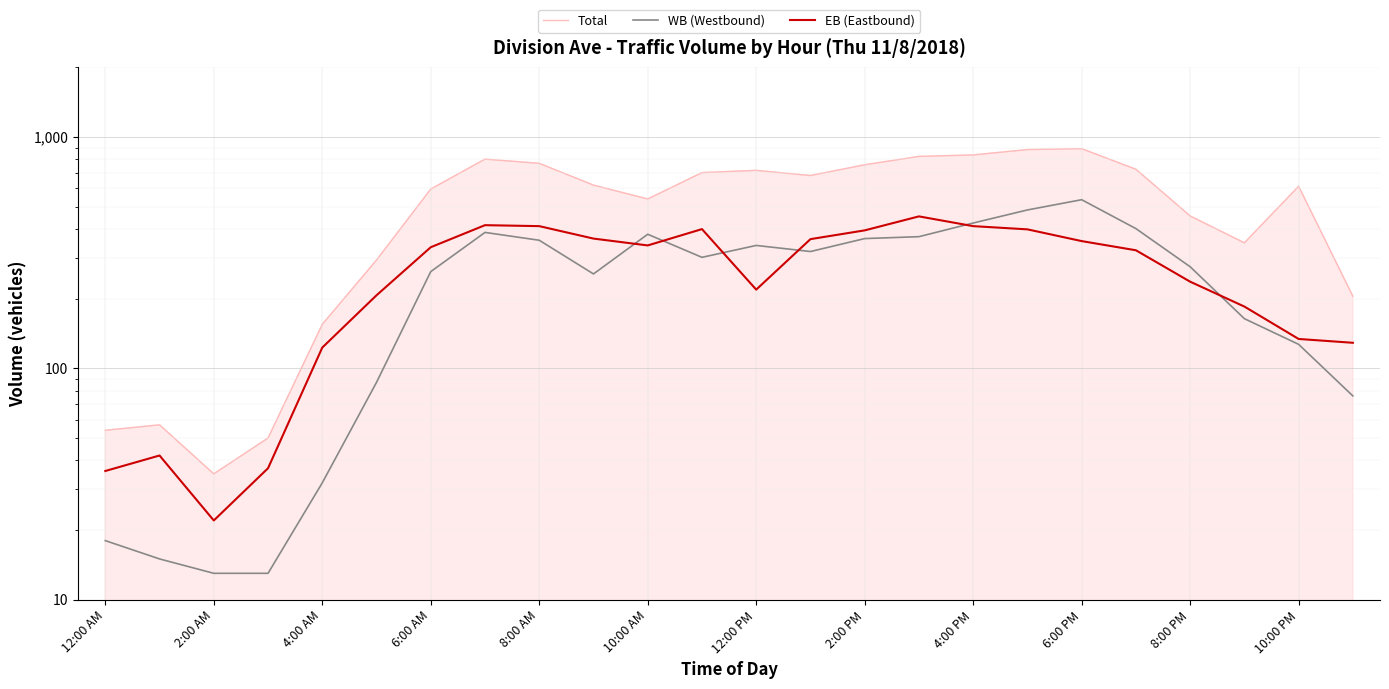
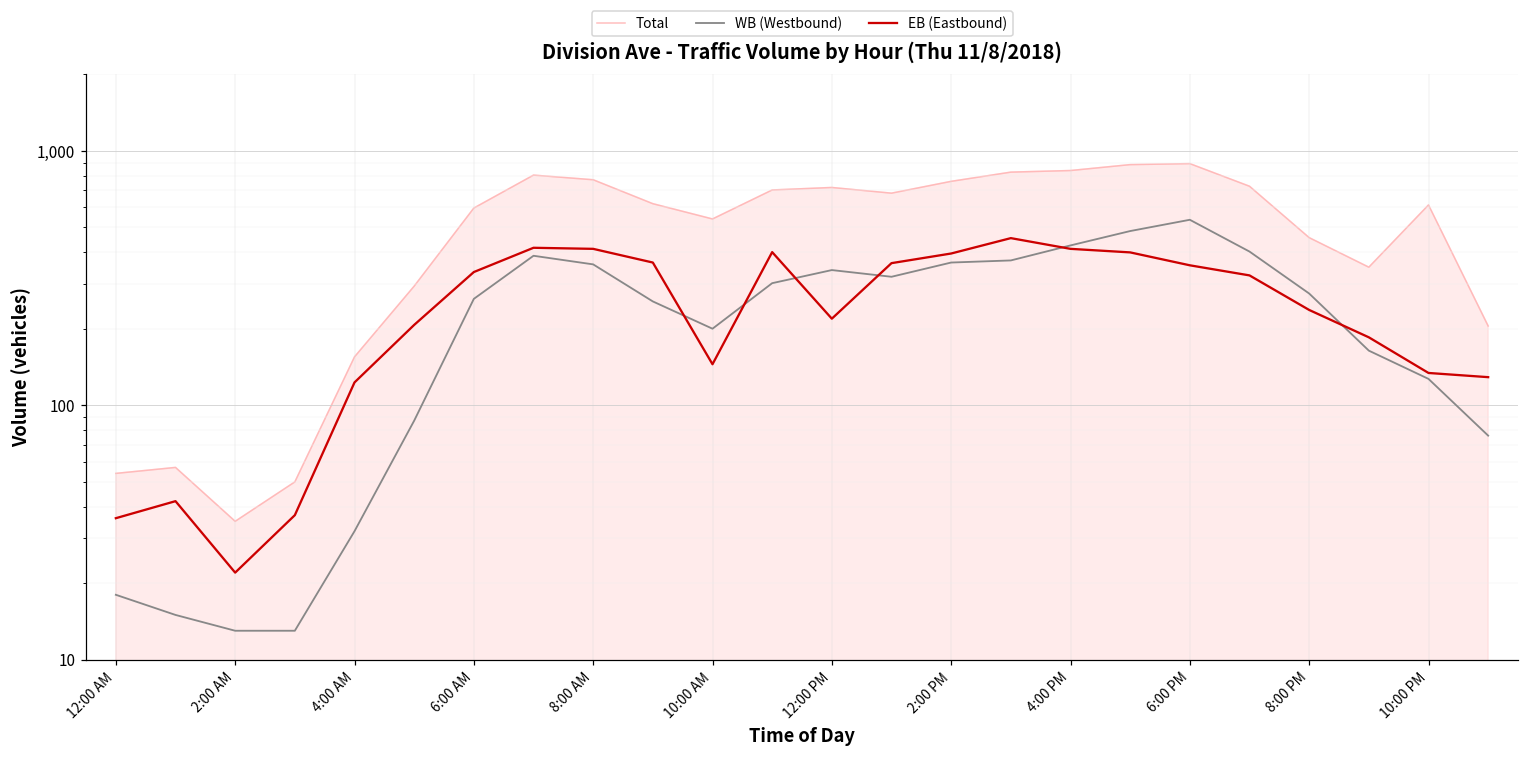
  {
    "Total": {
      "12:00 AM": 54,
      "2:00 AM": 35,
      "4:00 AM": 160,
      "6:00 AM": 600,
      "8:00 AM": 770,
      "10:00 AM": 540,
      "12:00 PM": 720,
      "2:00 PM": 760,
      "4:00 PM": 840,
      "6:00 PM": 890,
      "8:00 PM": 460,
      "10:00 PM": 610
    },
    "WB (Westbound)": {
      "12:00 AM": 18,
      "2:00 AM": 13,
      "4:00 AM": 32,
      "6:00 AM": 260,
      "8:00 AM": 360,
-     "10:00 AM": 380,
+     "10:00 AM": 200,
      "12:00 PM": 340,
      "2:00 PM": 360,
      "4:00 PM": 430,
      "6:00 PM": 540,
      "8:00 PM": 280,
      "10:00 PM": 130
    },
    "EB (Eastbound)": {
      "12:00 AM": 36,
      "2:00 AM": 22,
      "4:00 AM": 120,
      "6:00 AM": 330,
      "8:00 AM": 410,
-     "10:00 AM": 340,
+     "10:00 AM": 150,
      "12:00 PM": 220,
      "2:00 PM": 400,
      "4:00 PM": 410,
      "6:00 PM": 360,
      "8:00 PM": 240,
      "10:00 PM": 130
    }
  }
